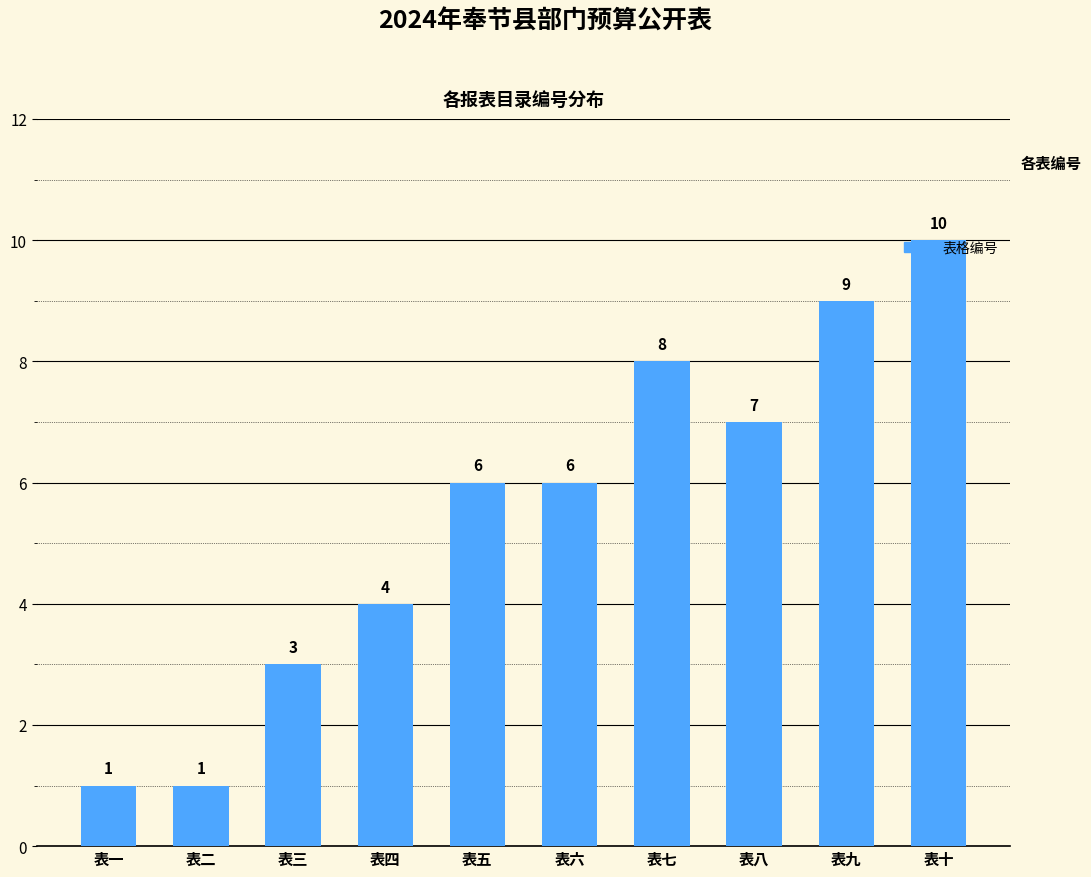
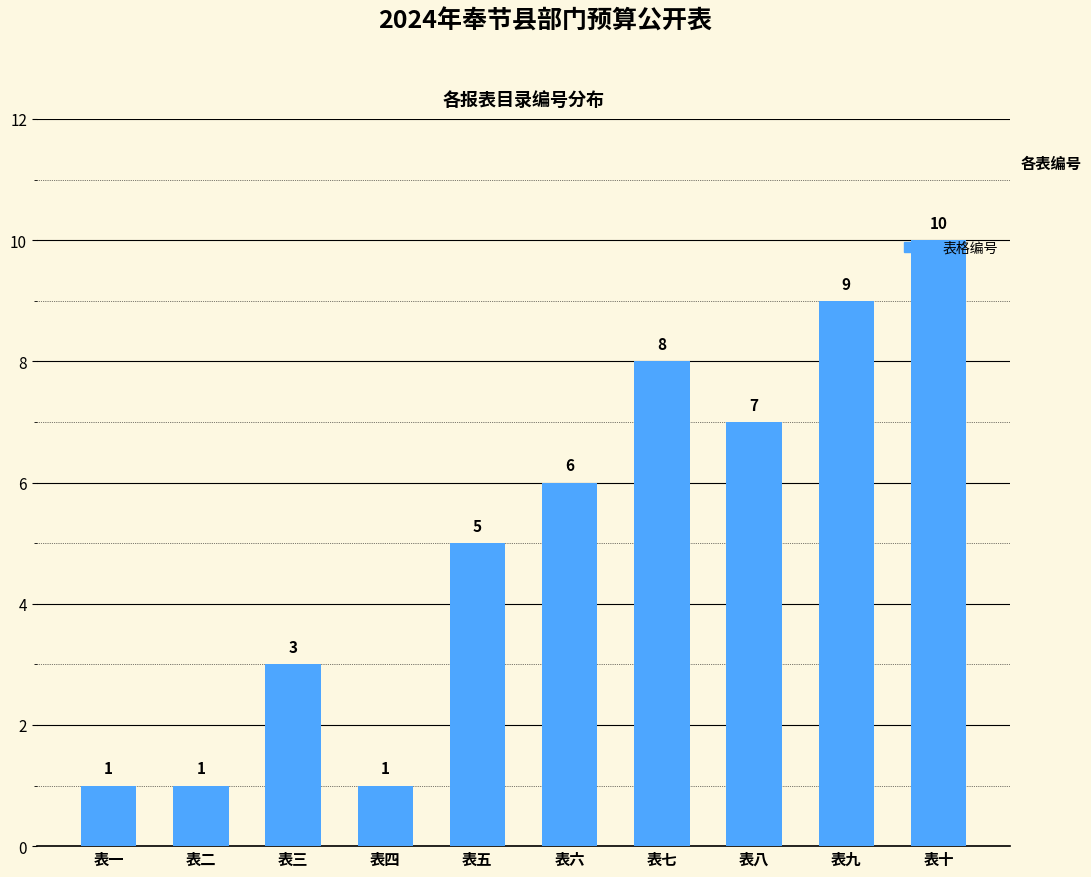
  {
    "表一": 1,
    "表二": 1,
    "表三": 3,
-   "表四": 4,
-   "表五": 6,
+   "表四": 1,
+   "表五": 5,
    "表六": 6,
    "表七": 8,
    "表八": 7,
    "表九": 9,
    "表十": 10
  }
